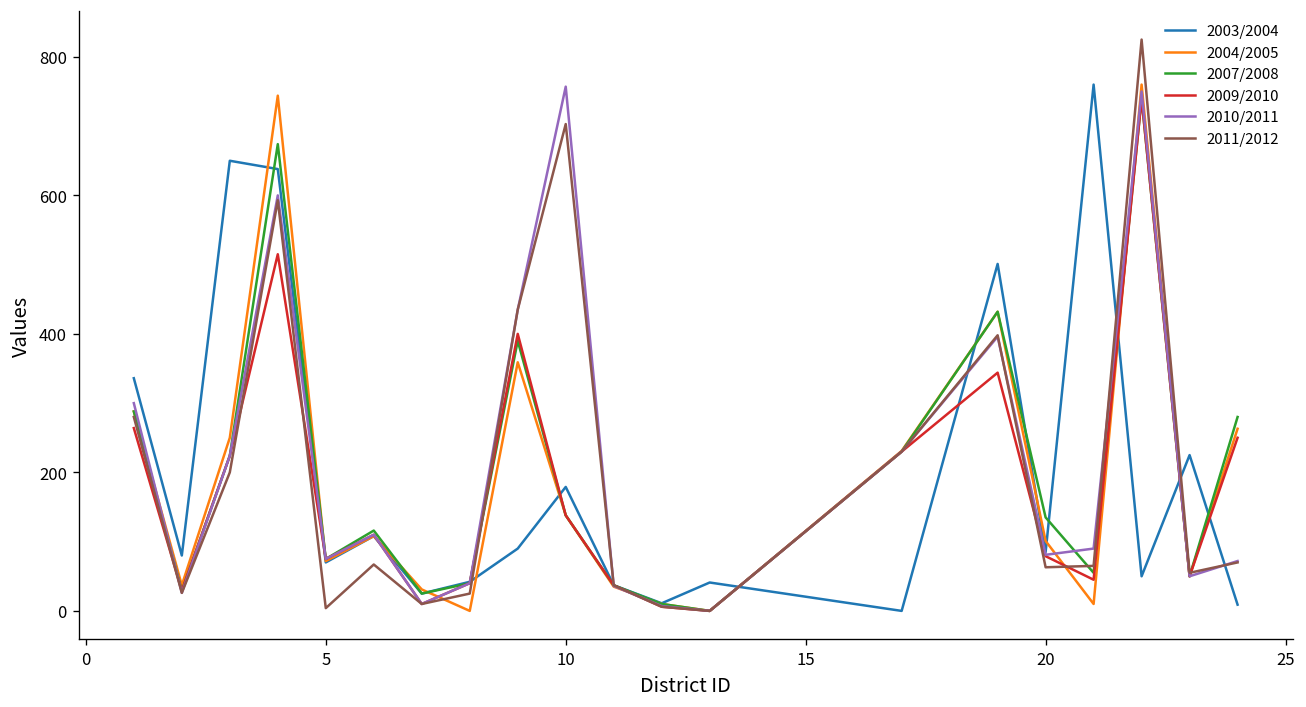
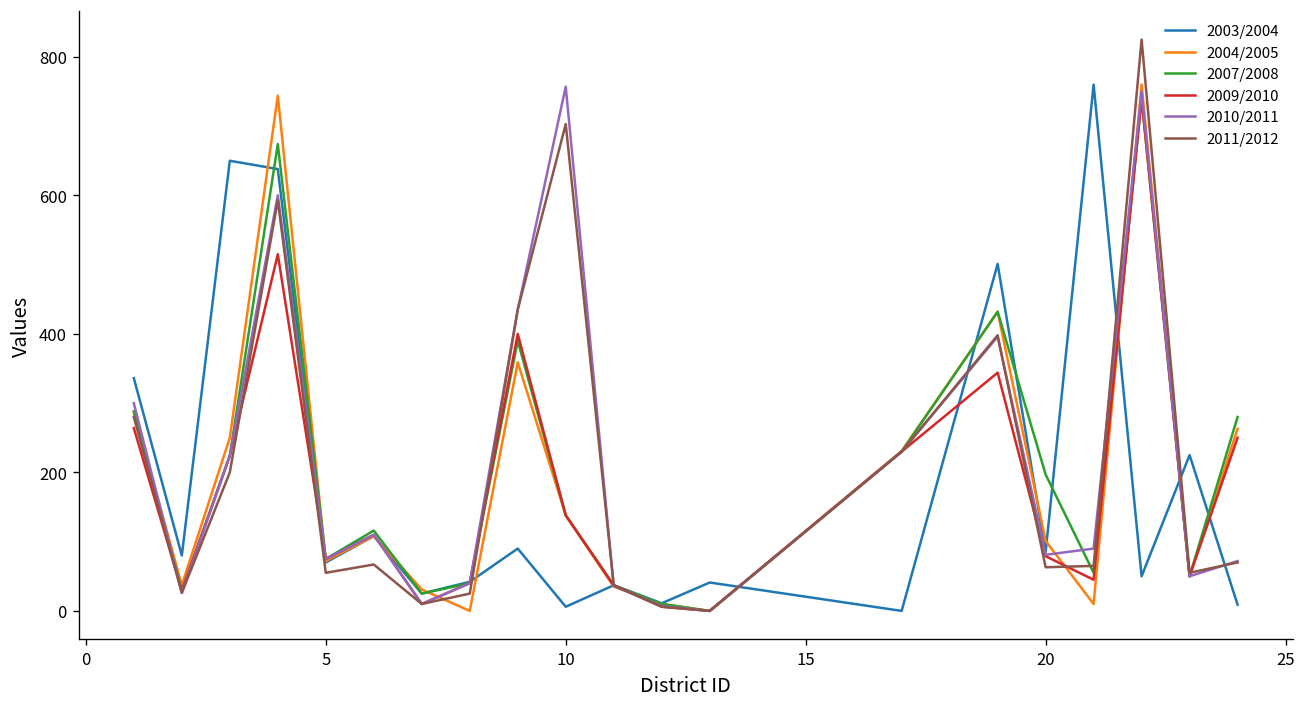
  {
    "2003/2004": {
-     "10": 180
+     "10": 10
    },
    "2004/2005": {
      "20": 100
    },
    "2007/2008": {
-     "20": 140
+     "20": 200
    },
    "2010/2011": {
      "10": 760
    },
    "2011/2012": {
-     "5": 0,
+     "5": 60,
      "10": 700,
      "20": 60
    }
  }
